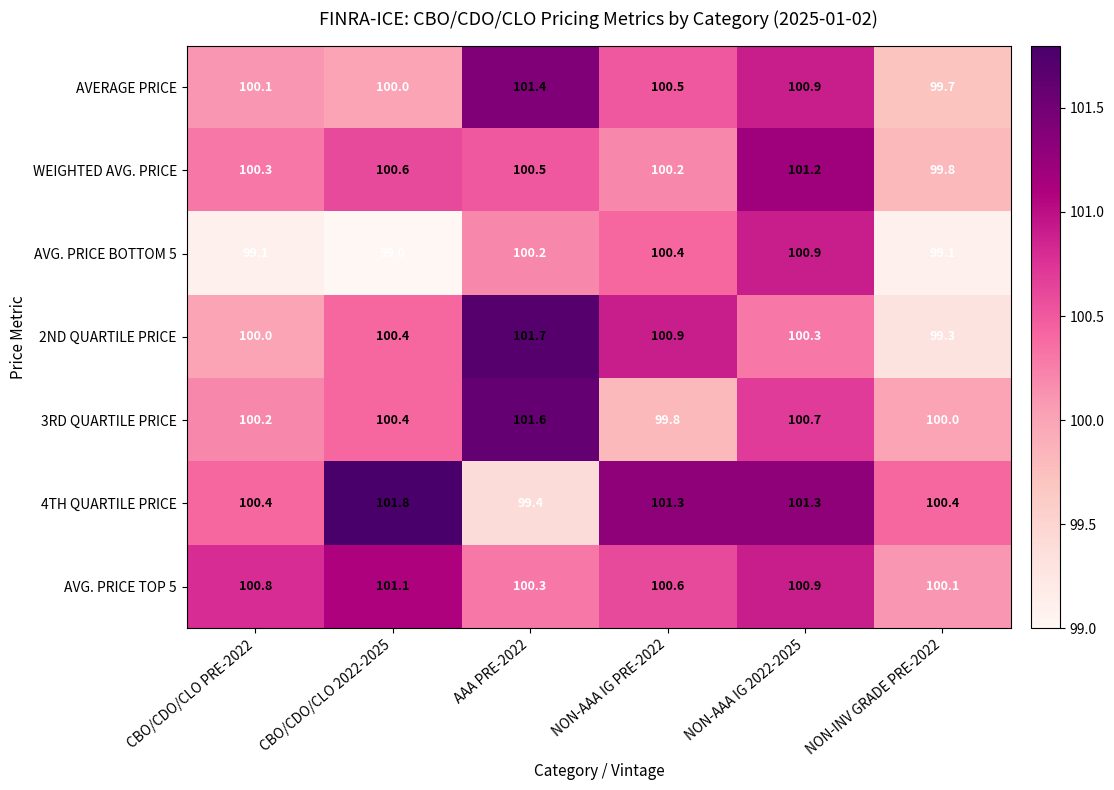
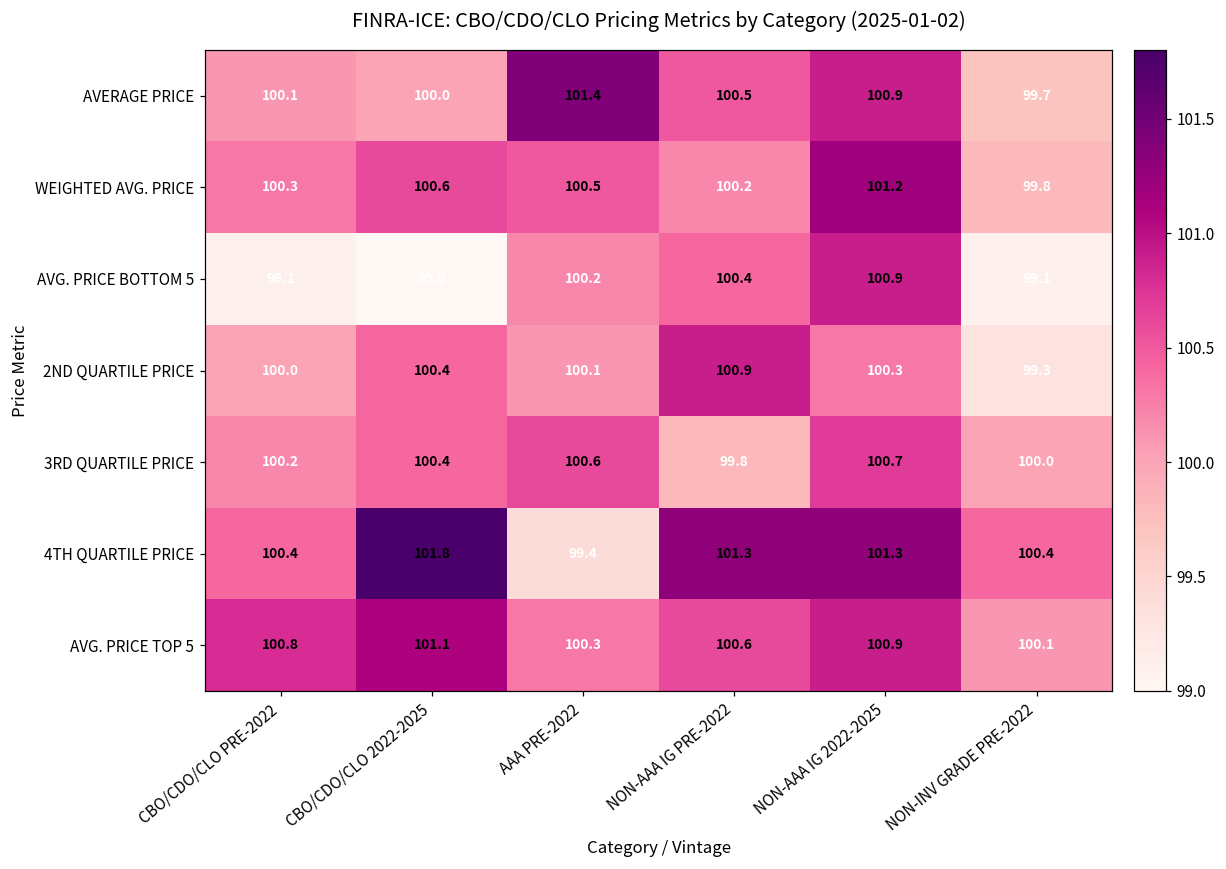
  {
    "AVERAGE PRICE": {
      "CBO/CDO/CLO PRE-2022": 100.1,
      "CBO/CDO/CLO 2022-2025": 100.0,
      "AAA PRE-2022": 101.4,
      "NON-AAA IG PRE-2022": 100.5,
      "NON-AAA IG 2022-2025": 100.9,
      "NON-INV GRADE PRE-2022": 99.7
    },
    "WEIGHTED AVG. PRICE": {
      "CBO/CDO/CLO PRE-2022": 100.3,
      "CBO/CDO/CLO 2022-2025": 100.6,
      "AAA PRE-2022": 100.5,
      "NON-AAA IG PRE-2022": 100.2,
      "NON-AAA IG 2022-2025": 101.2,
      "NON-INV GRADE PRE-2022": 99.8
    },
    "AVG. PRICE BOTTOM 5": {
      "AAA PRE-2022": 100.2,
      "NON-AAA IG PRE-2022": 100.4,
      "NON-AAA IG 2022-2025": 100.9
    },
    "2ND QUARTILE PRICE": {
      "CBO/CDO/CLO PRE-2022": 100.0,
      "CBO/CDO/CLO 2022-2025": 100.4,
-     "AAA PRE-2022": 101.7,
+     "AAA PRE-2022": 100.1,
      "NON-AAA IG PRE-2022": 100.9,
      "NON-AAA IG 2022-2025": 100.3
    },
    "3RD QUARTILE PRICE": {
      "CBO/CDO/CLO PRE-2022": 100.2,
      "CBO/CDO/CLO 2022-2025": 100.4,
-     "AAA PRE-2022": 101.6,
+     "AAA PRE-2022": 100.6,
      "NON-AAA IG PRE-2022": 99.8,
      "NON-AAA IG 2022-2025": 100.7,
      "NON-INV GRADE PRE-2022": 100.0
    },
    "4TH QUARTILE PRICE": {
      "CBO/CDO/CLO PRE-2022": 100.4,
      "CBO/CDO/CLO 2022-2025": 101.8,
      "NON-AAA IG PRE-2022": 101.3,
      "NON-AAA IG 2022-2025": 101.3,
      "NON-INV GRADE PRE-2022": 100.4
    },
    "AVG. PRICE TOP 5": {
      "CBO/CDO/CLO PRE-2022": 100.8,
      "CBO/CDO/CLO 2022-2025": 101.1,
      "AAA PRE-2022": 100.3,
      "NON-AAA IG PRE-2022": 100.6,
      "NON-AAA IG 2022-2025": 100.9,
      "NON-INV GRADE PRE-2022": 100.1
    }
  }
